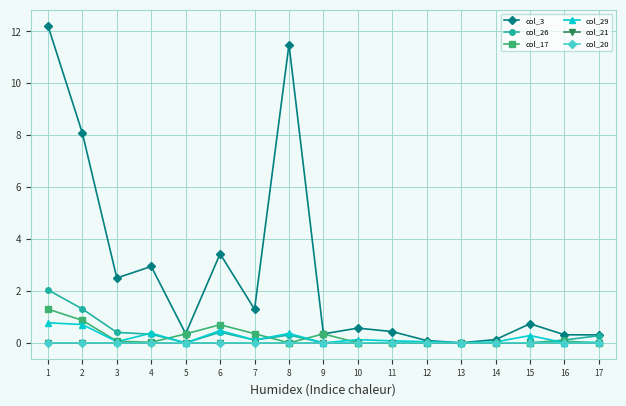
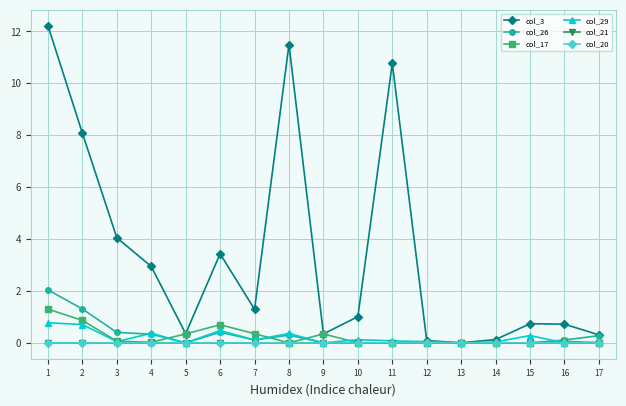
  {
    "col_3": {
      "1": 12.2,
      "2": 8.1,
-     "3": 2.5,
+     "3": 4.1,
      "4": 2.9,
      "6": 3.4,
      "7": 1.3,
      "8": 11.5,
-     "10": 0.6,
-     "11": 0.4,
+     "10": 1.0,
+     "11": 10.8,
      "15": 0.7,
-     "16": 0.3
+     "16": 0.7
    },
    "col_29": {
      "1": 0.8,
      "2": 0.7,
      "10": 0.1,
      "15": 0.3
    },
    "col_20": {
      "1": 0.0,
      "2": 0.0,
      "6": 0.0,
      "7": 0.0
    }
  }
